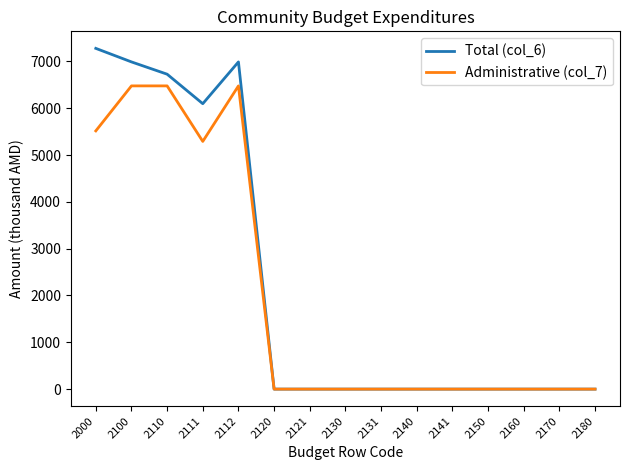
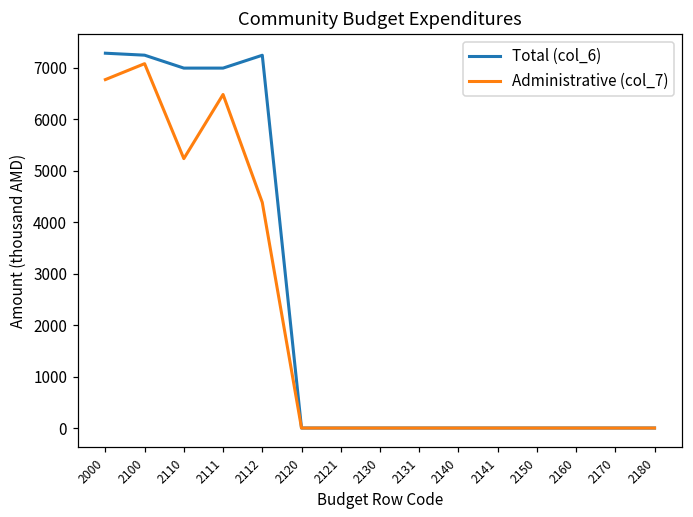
  {
    "Total (col_6)": {
      "2000": 7300,
-     "2100": 7000,
-     "2110": 6700,
-     "2111": 6100,
-     "2112": 7000
+     "2100": 7200,
+     "2110": 7000,
+     "2111": 7000,
+     "2112": 7200
    },
    "Administrative (col_7)": {
-     "2000": 5500,
-     "2100": 6500,
-     "2110": 6500,
-     "2111": 5300,
-     "2112": 6500
+     "2000": 6800,
+     "2100": 7100,
+     "2110": 5200,
+     "2111": 6500,
+     "2112": 4400
    }
  }
